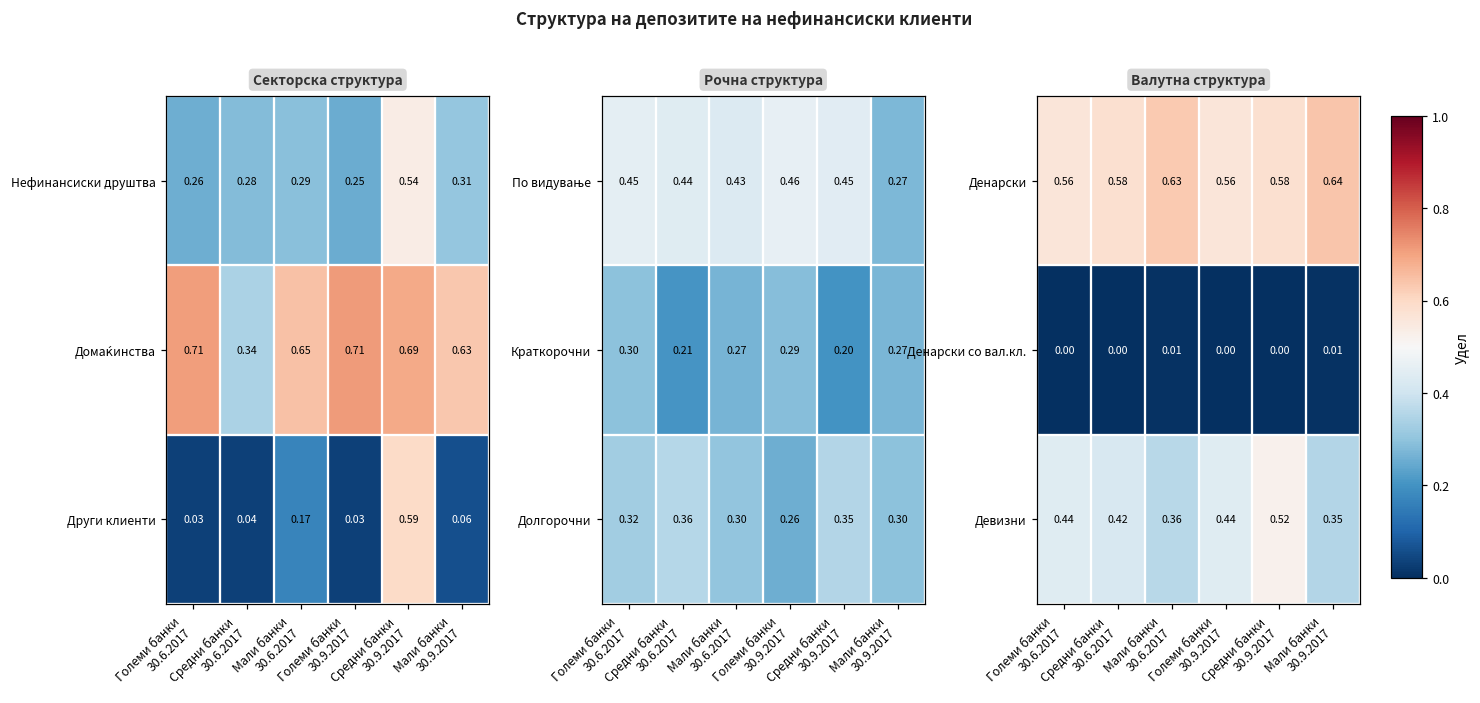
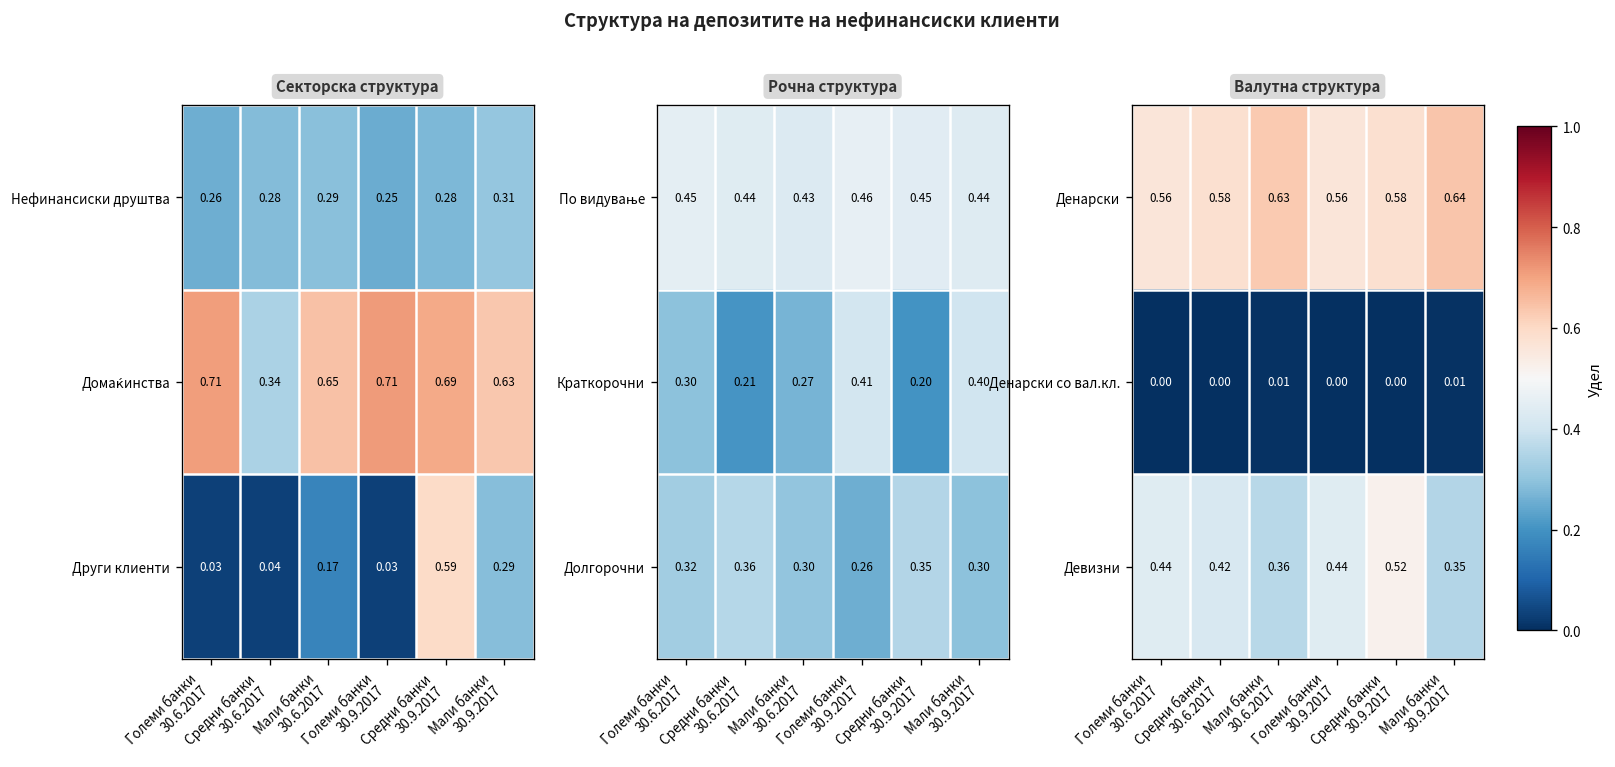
  {
    "Секторска структура": {
      "Нефинансиски друштва": {
        "Големи банки 30.6.2017": 0.26,
        "Средни банки 30.6.2017": 0.28,
        "Мали банки 30.6.2017": 0.29,
        "Големи банки 30.9.2017": 0.25,
-       "Средни банки 30.9.2017": 0.54,
+       "Средни банки 30.9.2017": 0.28,
        "Мали банки 30.9.2017": 0.31
      },
      "Домаќинства": {
        "Големи банки 30.6.2017": 0.71,
        "Средни банки 30.6.2017": 0.34,
        "Мали банки 30.6.2017": 0.65,
        "Големи банки 30.9.2017": 0.71,
        "Средни банки 30.9.2017": 0.69,
        "Мали банки 30.9.2017": 0.63
      },
      "Други клиенти": {
        "Големи банки 30.6.2017": 0.03,
        "Средни банки 30.6.2017": 0.04,
        "Мали банки 30.6.2017": 0.17,
        "Големи банки 30.9.2017": 0.03,
        "Средни банки 30.9.2017": 0.59,
-       "Мали банки 30.9.2017": 0.06
+       "Мали банки 30.9.2017": 0.29
      }
    },
    "Рочна структура": {
      "По видување": {
        "Големи банки 30.6.2017": 0.45,
        "Средни банки 30.6.2017": 0.44,
        "Мали банки 30.6.2017": 0.43,
        "Големи банки 30.9.2017": 0.46,
        "Средни банки 30.9.2017": 0.45,
-       "Мали банки 30.9.2017": 0.27
+       "Мали банки 30.9.2017": 0.44
      },
      "Краткорочни": {
        "Големи банки 30.6.2017": 0.30,
        "Средни банки 30.6.2017": 0.21,
        "Мали банки 30.6.2017": 0.27,
-       "Големи банки 30.9.2017": 0.29,
+       "Големи банки 30.9.2017": 0.41,
        "Средни банки 30.9.2017": 0.20,
-       "Мали банки 30.9.2017": 0.27
+       "Мали банки 30.9.2017": 0.40
      },
      "Долгорочни": {
        "Големи банки 30.6.2017": 0.32,
        "Средни банки 30.6.2017": 0.36,
        "Мали банки 30.6.2017": 0.30,
        "Големи банки 30.9.2017": 0.26,
        "Средни банки 30.9.2017": 0.35,
        "Мали банки 30.9.2017": 0.30
      }
    },
    "Валутна структура": {
      "Денарски": {
        "Големи банки 30.6.2017": 0.56,
        "Средни банки 30.6.2017": 0.58,
        "Мали банки 30.6.2017": 0.63,
        "Големи банки 30.9.2017": 0.56,
        "Средни банки 30.9.2017": 0.58,
        "Мали банки 30.9.2017": 0.64
      },
      "Денарски со вал.кл.": {
        "Големи банки 30.6.2017": 0.00,
        "Средни банки 30.6.2017": 0.00,
        "Мали банки 30.6.2017": 0.01,
        "Големи банки 30.9.2017": 0.00,
        "Средни банки 30.9.2017": 0.00,
        "Мали банки 30.9.2017": 0.01
      },
      "Девизни": {
        "Големи банки 30.6.2017": 0.44,
        "Средни банки 30.6.2017": 0.42,
        "Мали банки 30.6.2017": 0.36,
        "Големи банки 30.9.2017": 0.44,
        "Средни банки 30.9.2017": 0.52,
        "Мали банки 30.9.2017": 0.35
      }
    }
  }
